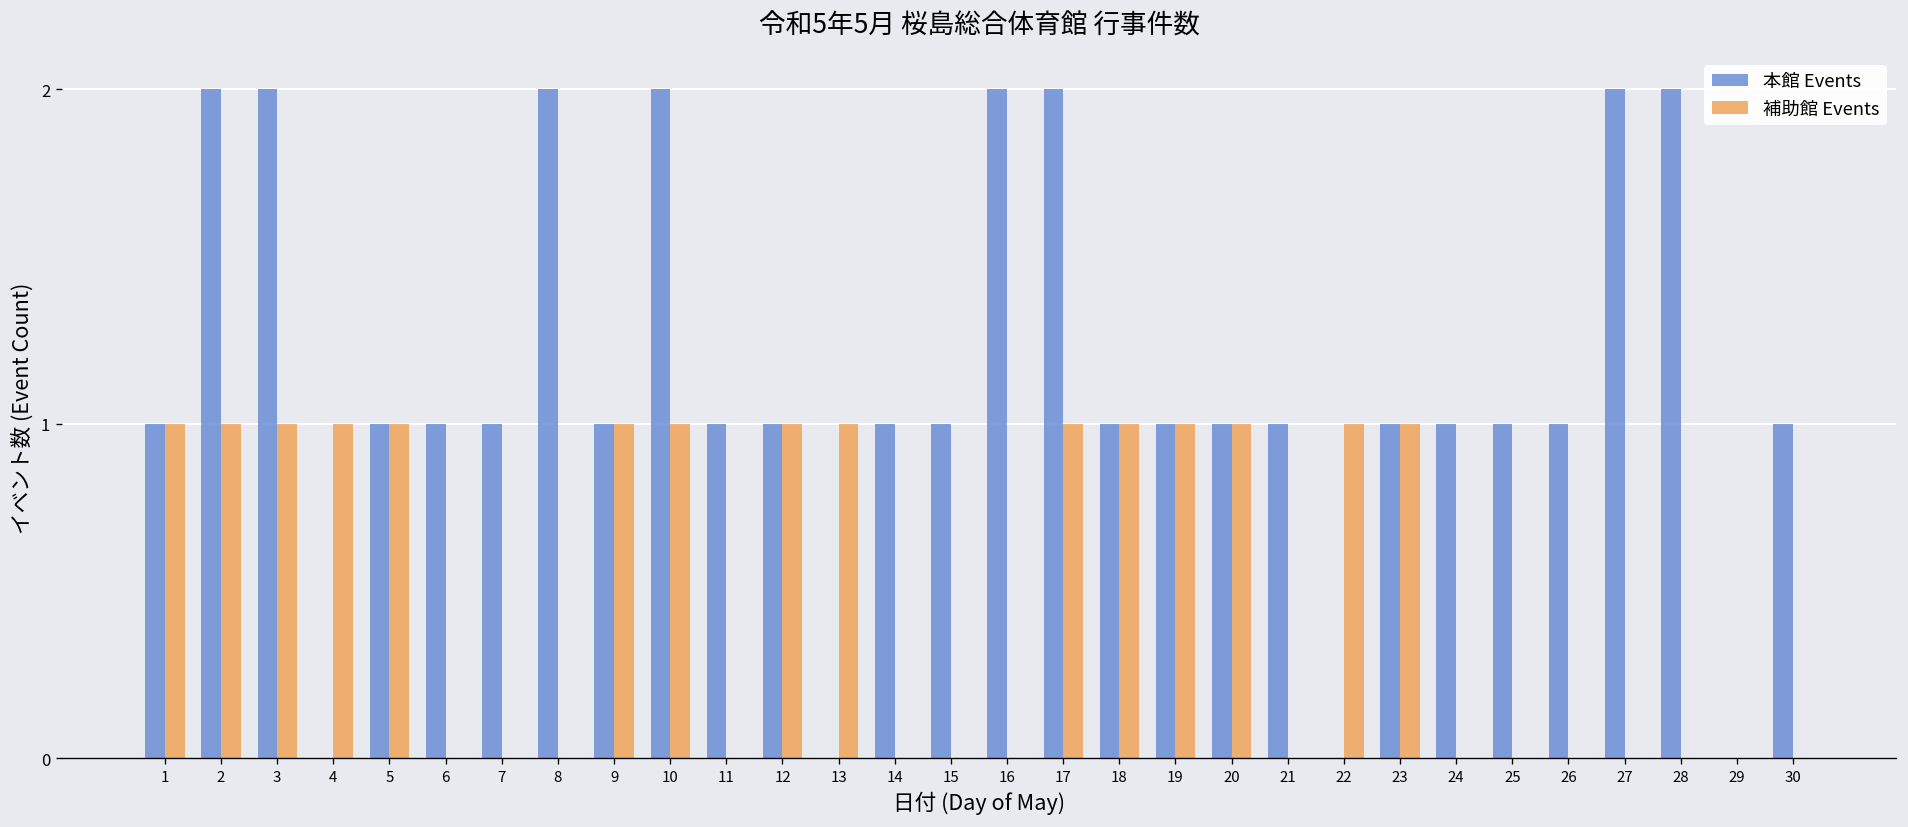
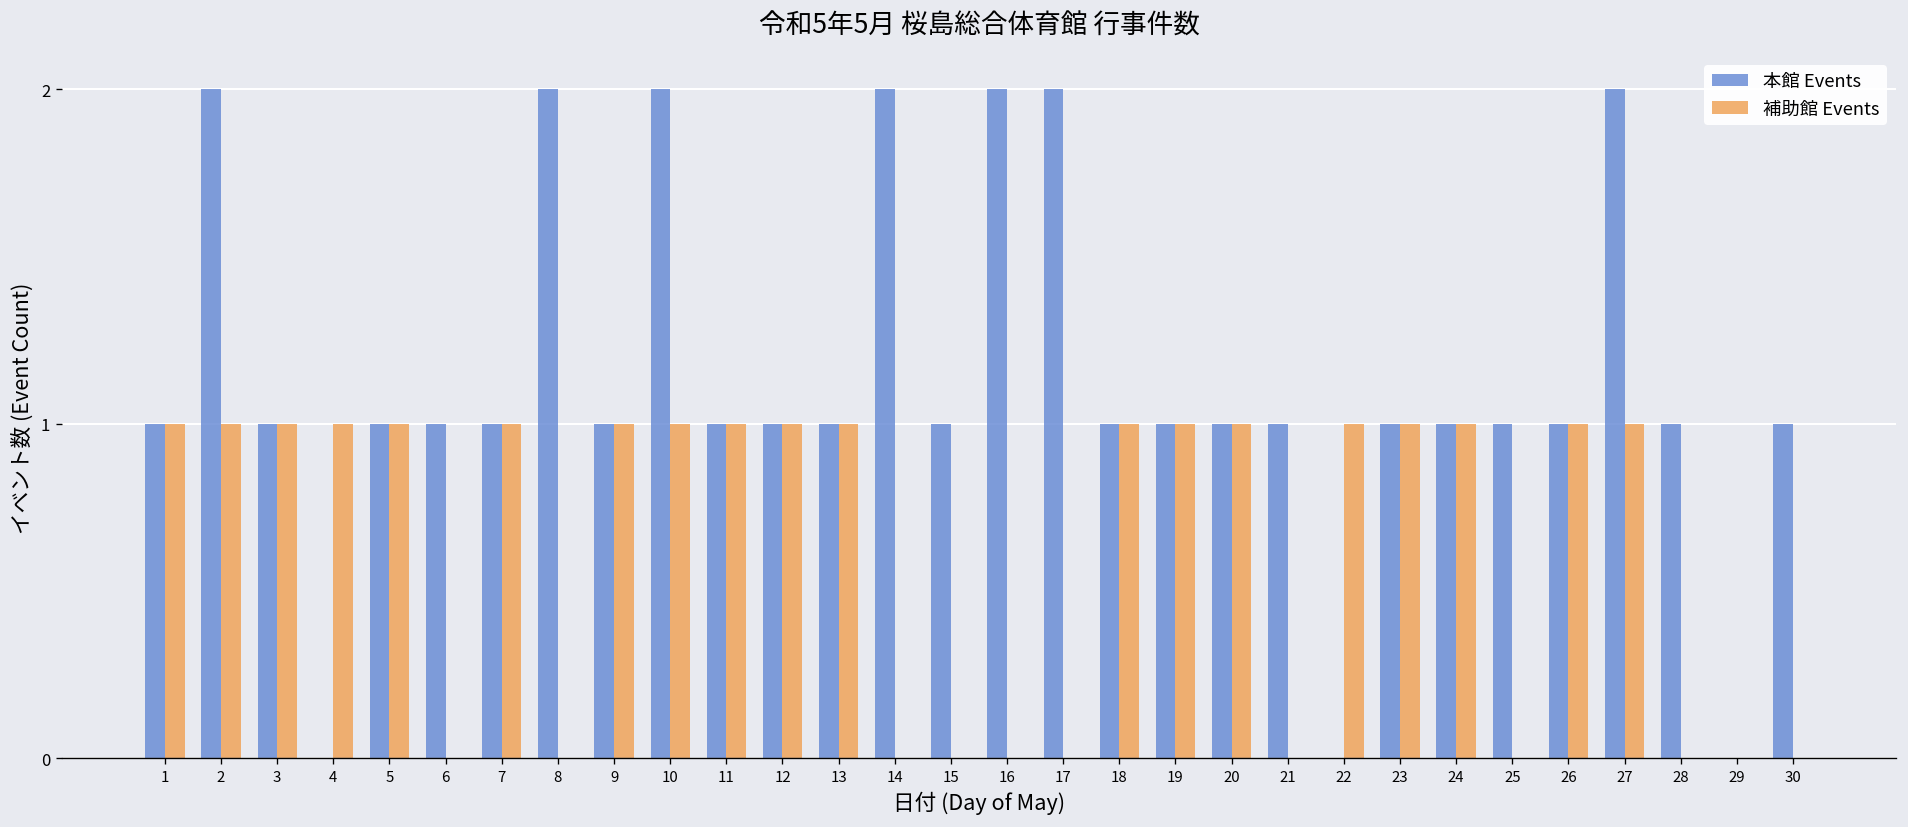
  {
    "本館 Events": {
      "1": 1,
      "2": 2,
-     "3": 2,
+     "3": 1,
      "4": 0,
      "5": 1,
      "6": 1,
      "7": 1,
      "8": 2,
      "9": 1,
      "10": 2,
      "11": 1,
      "12": 1,
-     "13": 0,
-     "14": 1,
+     "13": 1,
+     "14": 2,
      "15": 1,
      "16": 2,
      "17": 2,
      "18": 1,
      "19": 1,
      "20": 1,
      "21": 1,
      "22": 0,
      "23": 1,
      "24": 1,
      "25": 1,
      "26": 1,
      "27": 2,
-     "28": 2,
+     "28": 1,
      "29": 0,
      "30": 1
    },
    "補助館 Events": {
      "1": 1,
      "2": 1,
      "3": 1,
      "4": 1,
      "5": 1,
      "6": 0,
-     "7": 0,
+     "7": 1,
      "8": 0,
      "9": 1,
      "10": 1,
-     "11": 0,
+     "11": 1,
      "12": 1,
      "13": 1,
      "14": 0,
      "15": 0,
      "16": 0,
-     "17": 1,
+     "17": 0,
      "18": 1,
      "19": 1,
      "20": 1,
      "21": 0,
      "22": 1,
      "23": 1,
-     "24": 0,
+     "24": 1,
      "25": 0,
-     "26": 0,
-     "27": 0,
+     "26": 1,
+     "27": 1,
      "28": 0,
      "29": 0,
      "30": 0
    }
  }
